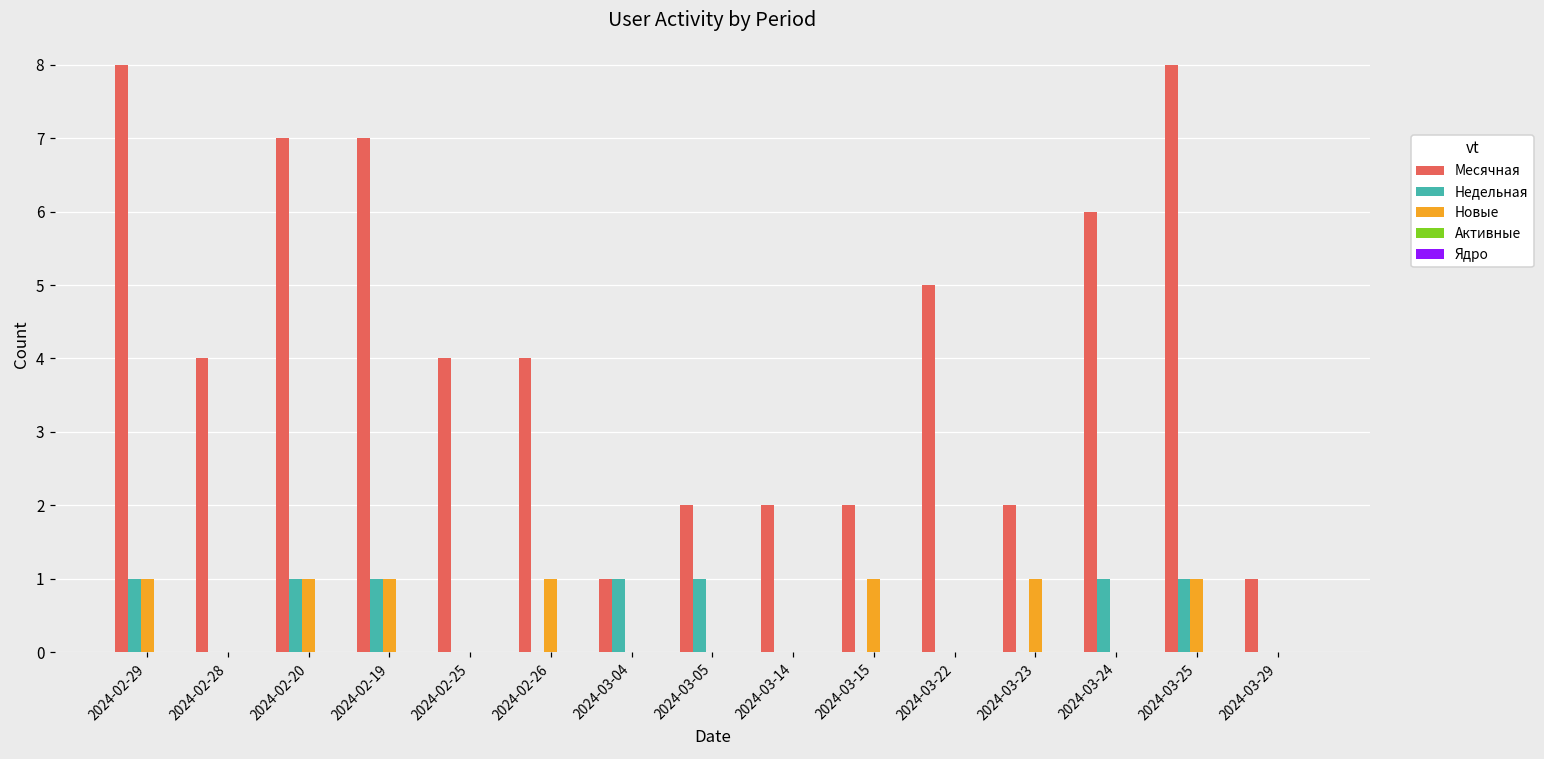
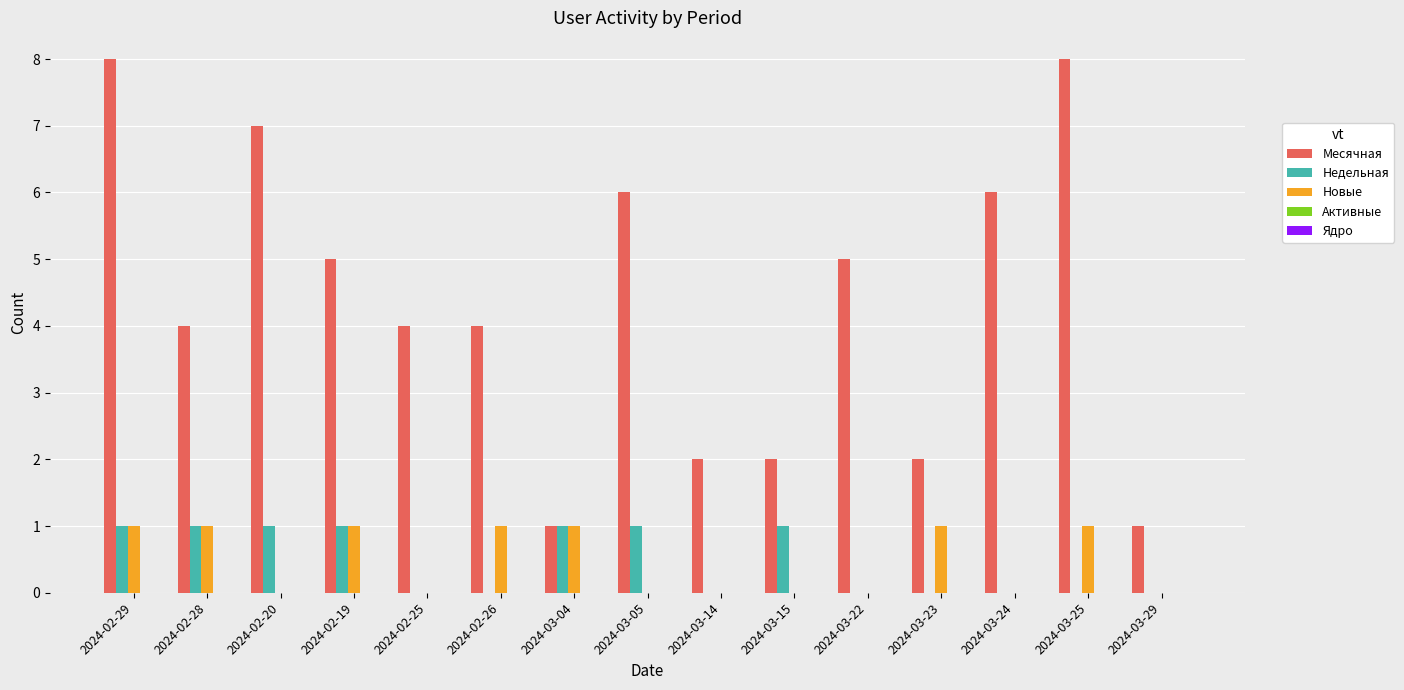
  {
    "Месячная": {
      "2024-02-29": 8,
      "2024-02-28": 4,
      "2024-02-20": 7,
-     "2024-02-19": 7,
+     "2024-02-19": 5,
      "2024-02-25": 4,
      "2024-02-26": 4,
      "2024-03-04": 1,
-     "2024-03-05": 2,
+     "2024-03-05": 6,
      "2024-03-14": 2,
      "2024-03-15": 2,
      "2024-03-22": 5,
      "2024-03-23": 2,
      "2024-03-24": 6,
      "2024-03-25": 8,
      "2024-03-29": 1
    },
    "Недельная": {
      "2024-02-29": 1,
-     "2024-02-28": 0,
+     "2024-02-28": 1,
      "2024-02-20": 1,
      "2024-02-19": 1,
      "2024-02-25": 0,
      "2024-02-26": 0,
      "2024-03-04": 1,
      "2024-03-05": 1,
      "2024-03-14": 0,
-     "2024-03-15": 0,
+     "2024-03-15": 1,
      "2024-03-22": 0,
      "2024-03-23": 0,
-     "2024-03-24": 1,
-     "2024-03-25": 1,
+     "2024-03-24": 0,
+     "2024-03-25": 0,
      "2024-03-29": 0
    },
    "Новые": {
      "2024-02-29": 1,
-     "2024-02-28": 0,
-     "2024-02-20": 1,
+     "2024-02-28": 1,
+     "2024-02-20": 0,
      "2024-02-19": 1,
      "2024-02-25": 0,
      "2024-02-26": 1,
-     "2024-03-04": 0,
+     "2024-03-04": 1,
      "2024-03-05": 0,
      "2024-03-14": 0,
-     "2024-03-15": 1,
+     "2024-03-15": 0,
      "2024-03-22": 0,
      "2024-03-23": 1,
      "2024-03-24": 0,
      "2024-03-25": 1,
      "2024-03-29": 0
    },
    "Активные": {
      "2024-02-29": 0,
      "2024-02-28": 0,
      "2024-02-20": 0,
      "2024-02-19": 0,
      "2024-02-25": 0,
      "2024-02-26": 0,
      "2024-03-04": 0,
      "2024-03-05": 0,
      "2024-03-14": 0,
      "2024-03-15": 0,
      "2024-03-22": 0,
      "2024-03-23": 0,
      "2024-03-24": 0,
      "2024-03-25": 0,
      "2024-03-29": 0
    },
    "Ядро": {
      "2024-02-29": 0,
      "2024-02-28": 0,
      "2024-02-20": 0,
      "2024-02-19": 0,
      "2024-02-25": 0,
      "2024-02-26": 0,
      "2024-03-04": 0,
      "2024-03-05": 0,
      "2024-03-14": 0,
      "2024-03-15": 0,
      "2024-03-22": 0,
      "2024-03-23": 0,
      "2024-03-24": 0,
      "2024-03-25": 0,
      "2024-03-29": 0
    }
  }
